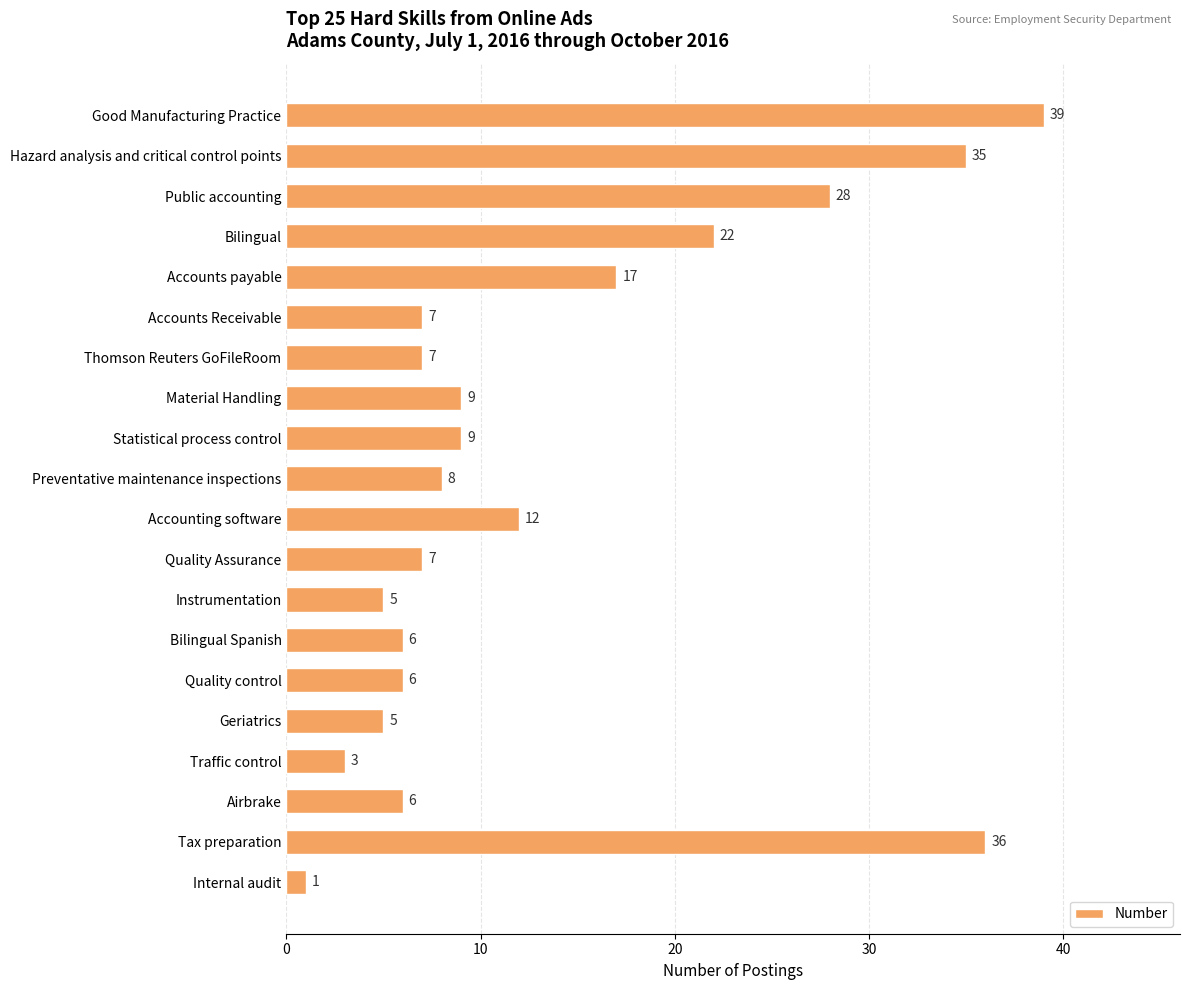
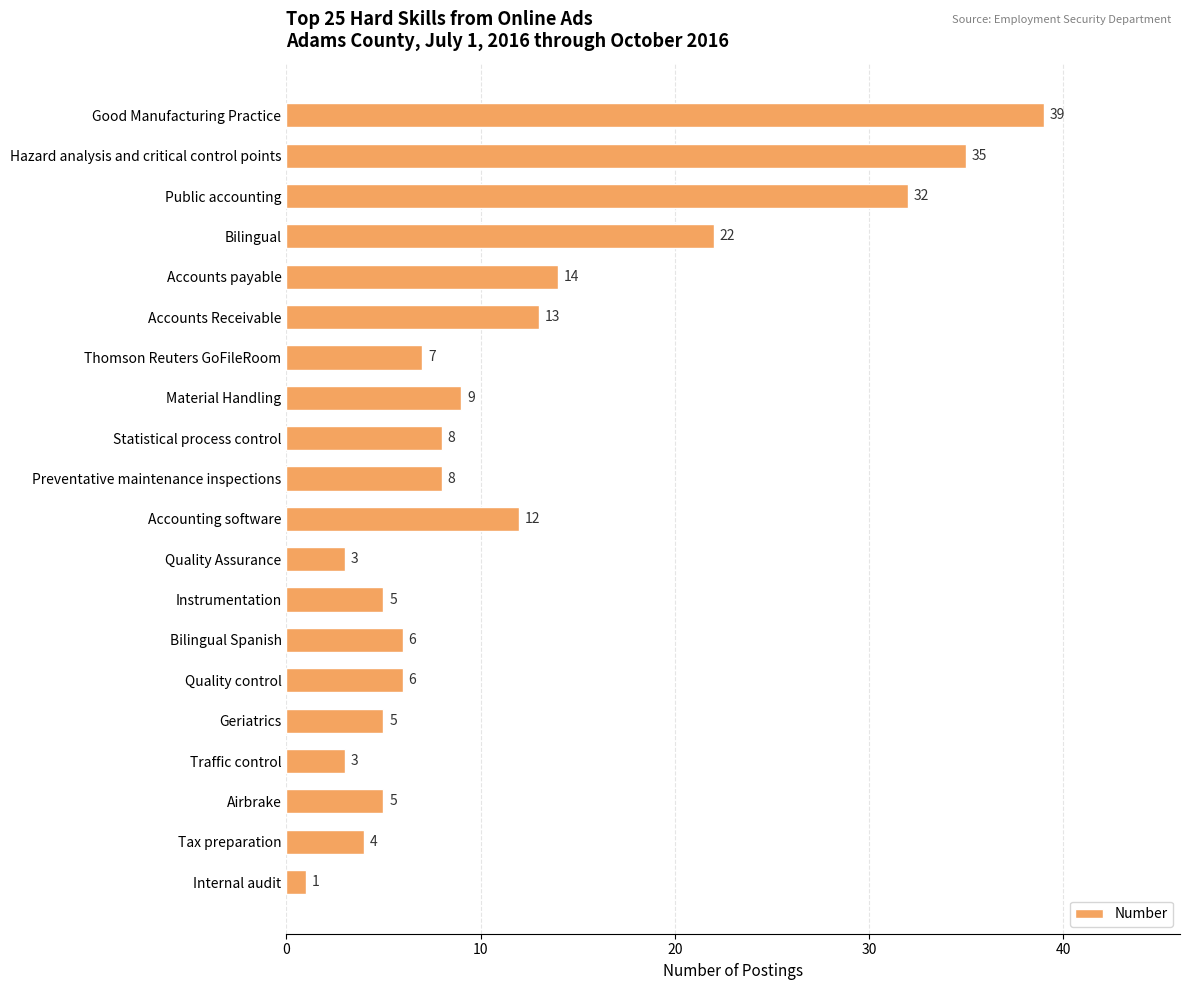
  {
    "Good Manufacturing Practice": 39,
    "Hazard analysis and critical control points": 35,
-   "Public accounting": 28,
+   "Public accounting": 32,
    "Bilingual": 22,
-   "Accounts payable": 17,
-   "Accounts Receivable": 7,
+   "Accounts payable": 14,
+   "Accounts Receivable": 13,
    "Thomson Reuters GoFileRoom": 7,
    "Material Handling": 9,
-   "Statistical process control": 9,
+   "Statistical process control": 8,
    "Preventative maintenance inspections": 8,
    "Accounting software": 12,
-   "Quality Assurance": 7,
+   "Quality Assurance": 3,
    "Instrumentation": 5,
    "Bilingual Spanish": 6,
    "Quality control": 6,
    "Geriatrics": 5,
    "Traffic control": 3,
-   "Airbrake": 6,
-   "Tax preparation": 36,
+   "Airbrake": 5,
+   "Tax preparation": 4,
    "Internal audit": 1
  }
